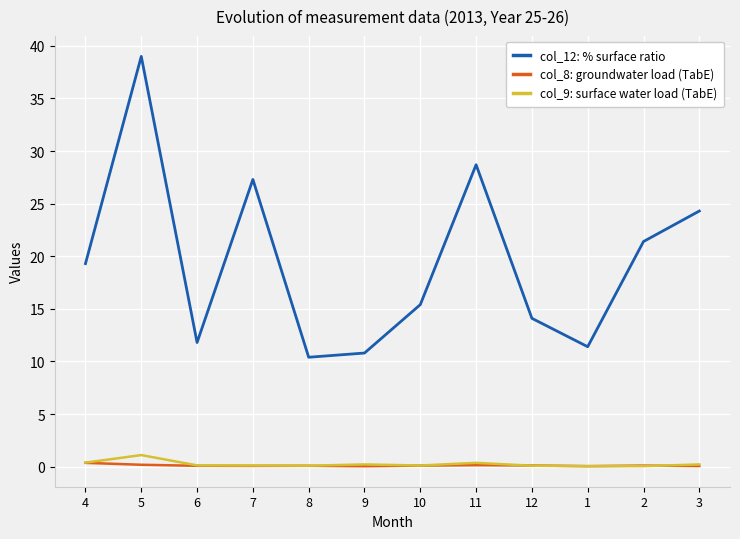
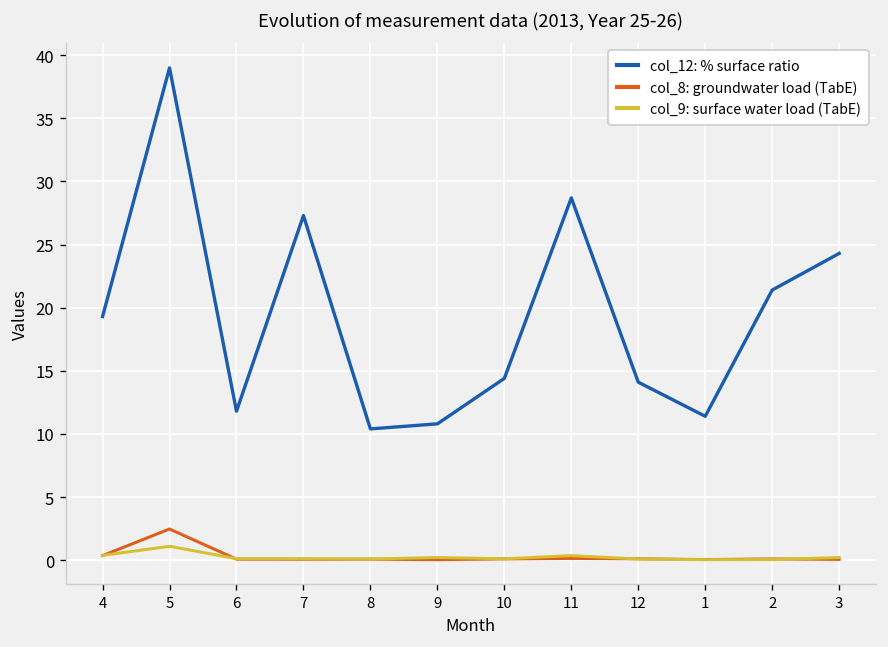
  {
    "col_12: % surface ratio": {
      "4": 19.3,
      "5": 39.0,
      "6": 11.8,
      "7": 27.3,
      "8": 10.4,
      "9": 10.8,
-     "10": 15.4,
+     "10": 14.4,
      "11": 28.7,
      "12": 14.1,
      "1": 11.4,
      "2": 21.4,
      "3": 24.3
    },
    "col_8: groundwater load (TabE)": {
-     "5": 0.2
+     "5": 2.5
    },
    "col_9: surface water load (TabE)": {
      "5": 1.1
    }
  }
